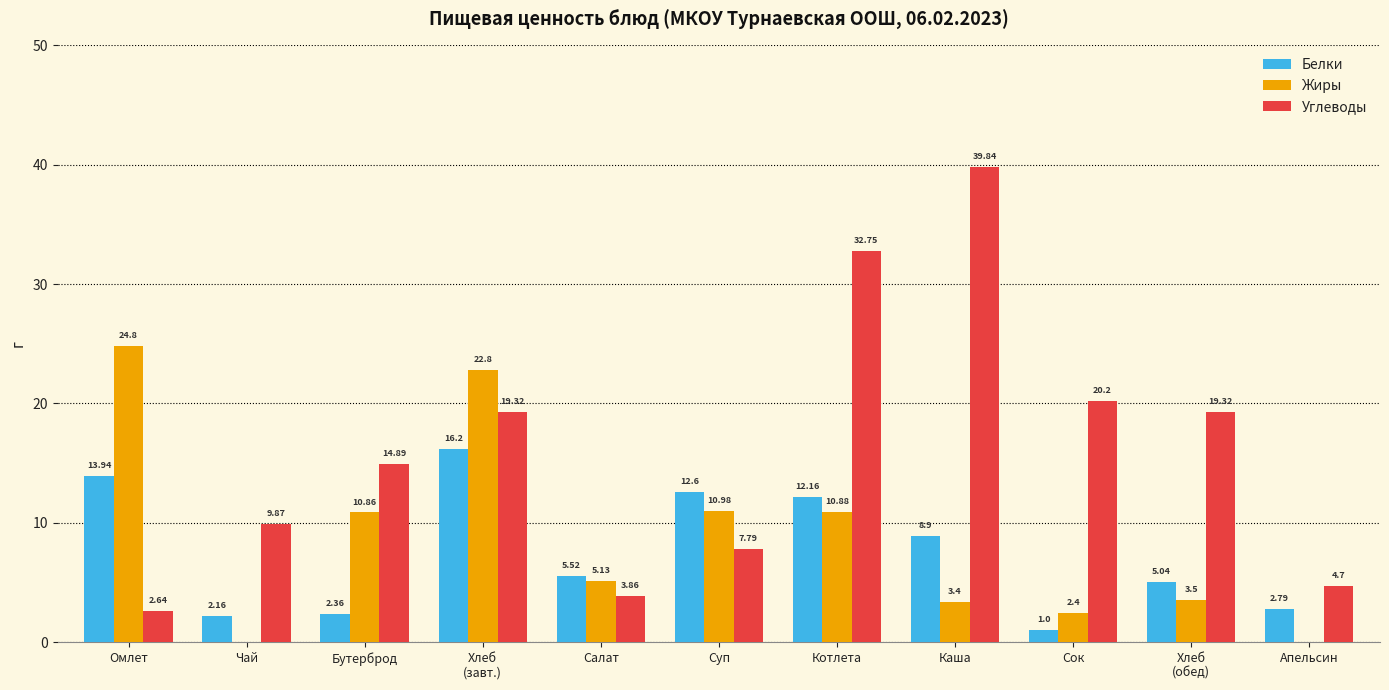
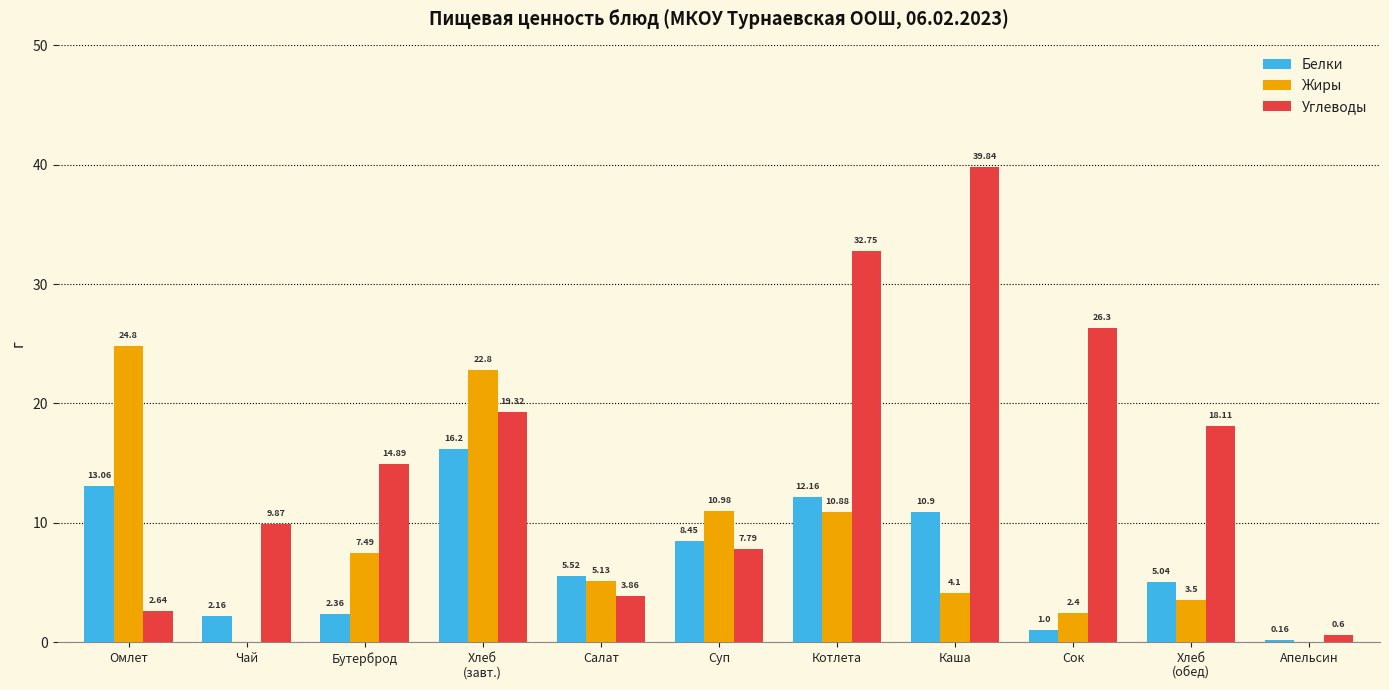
  {
    "Белки": {
-     "Омлет": 13.94,
+     "Омлет": 13.06,
      "Чай": 2.16,
      "Бутерброд": 2.36,
      "Хлеб (завт.)": 16.2,
      "Салат": 5.52,
-     "Суп": 12.6,
+     "Суп": 8.45,
      "Котлета": 12.16,
-     "Каша": 8.9,
+     "Каша": 10.9,
      "Сок": 1.0,
      "Хлеб (обед)": 5.04,
-     "Апельсин": 2.79
+     "Апельсин": 0.16
    },
    "Жиры": {
      "Омлет": 24.8,
-     "Бутерброд": 10.86,
+     "Бутерброд": 7.49,
      "Хлеб (завт.)": 22.8,
      "Салат": 5.13,
      "Суп": 10.98,
      "Котлета": 10.88,
-     "Каша": 3.4,
+     "Каша": 4.1,
      "Сок": 2.4,
      "Хлеб (обед)": 3.5
    },
    "Углеводы": {
      "Омлет": 2.64,
      "Чай": 9.87,
      "Бутерброд": 14.89,
      "Хлеб (завт.)": 19.32,
      "Салат": 3.86,
      "Суп": 7.79,
      "Котлета": 32.75,
      "Каша": 39.84,
-     "Сок": 20.2,
-     "Хлеб (обед)": 19.32,
-     "Апельсин": 4.7
+     "Сок": 26.3,
+     "Хлеб (обед)": 18.11,
+     "Апельсин": 0.6
    }
  }
